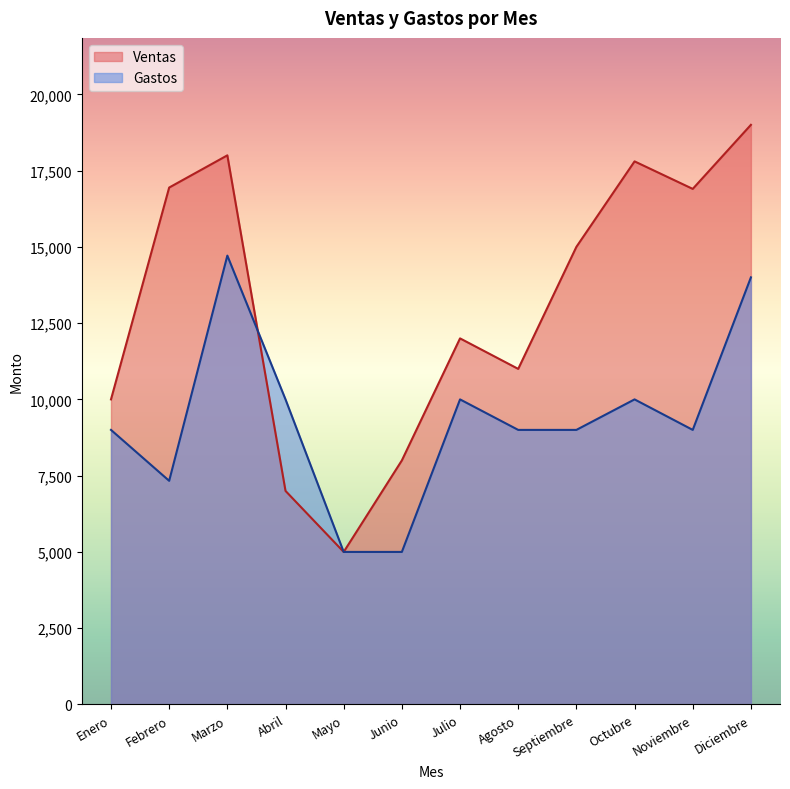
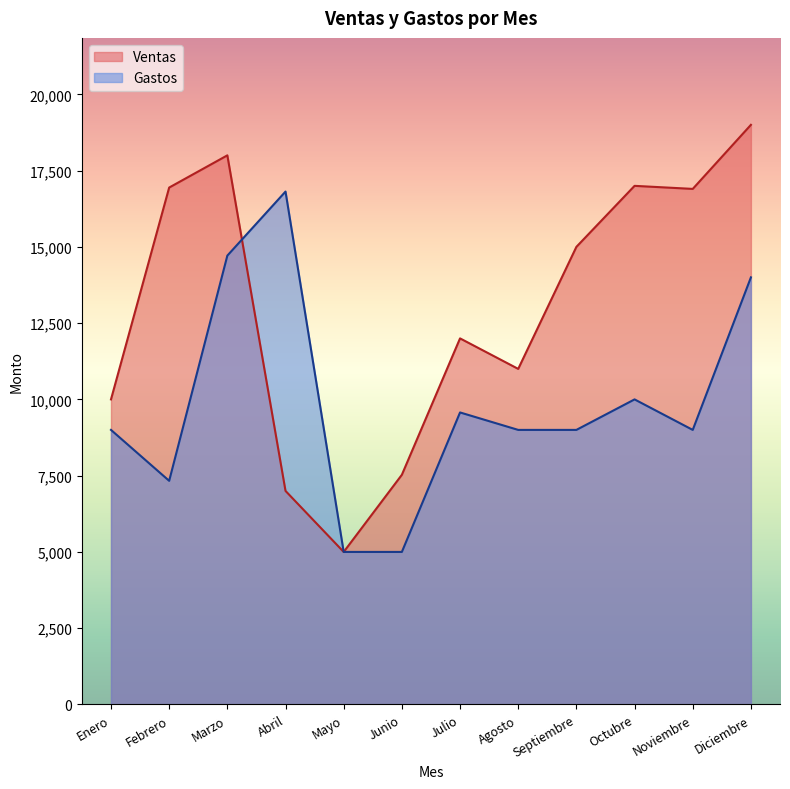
  {
    "Ventas": {
      "Enero": "10,000",
      "Febrero": "16,900",
      "Marzo": "18,000",
      "Abril": "7,000",
-     "Junio": "8,000",
+     "Junio": "7,500",
      "Julio": "12,000",
      "Agosto": "11,000",
      "Septiembre": "15,000",
-     "Octubre": "17,800",
+     "Octubre": "17,000",
      "Noviembre": "16,900",
      "Diciembre": "19,000"
    },
    "Gastos": {
      "Enero": "9,000",
      "Febrero": "7,300",
      "Marzo": "14,700",
-     "Abril": "10,000",
+     "Abril": "16,800",
      "Junio": "5,000",
-     "Julio": "10,000",
+     "Julio": "9,600",
      "Agosto": "9,000",
      "Septiembre": "9,000",
      "Octubre": "10,000",
      "Noviembre": "9,000",
      "Diciembre": "14,000"
    }
  }
